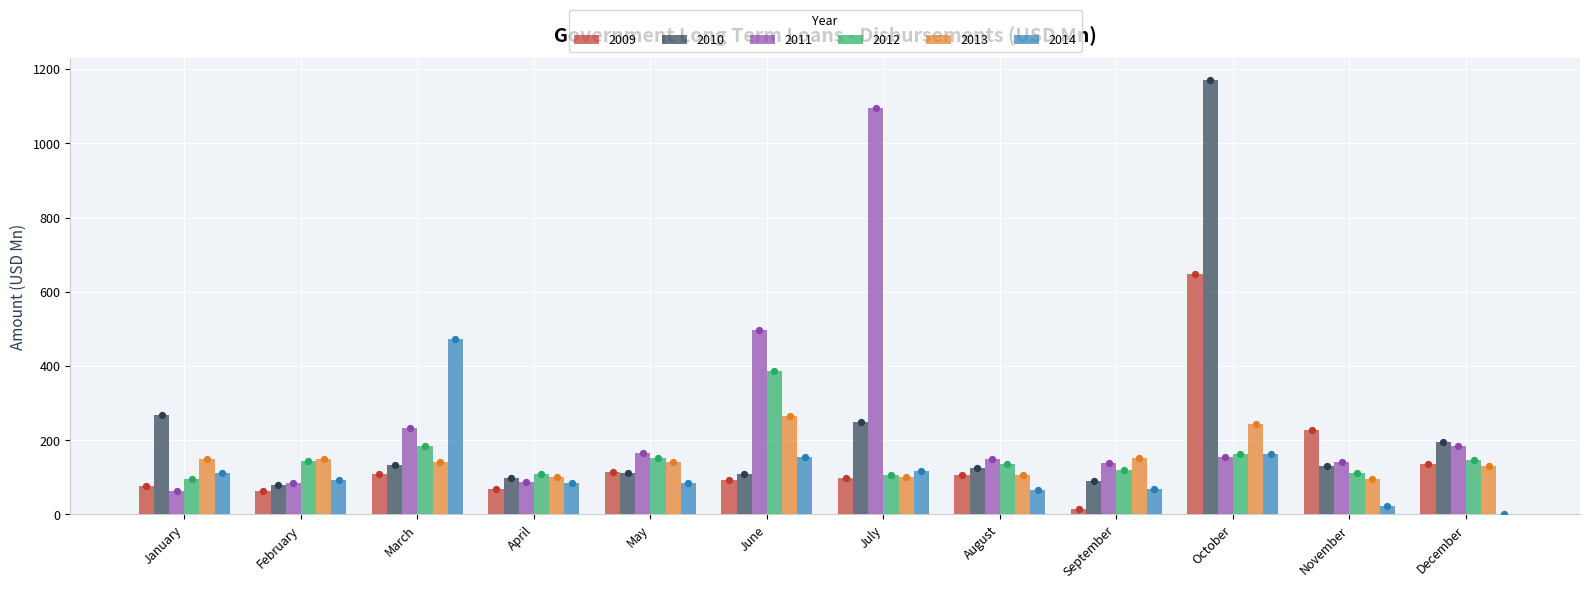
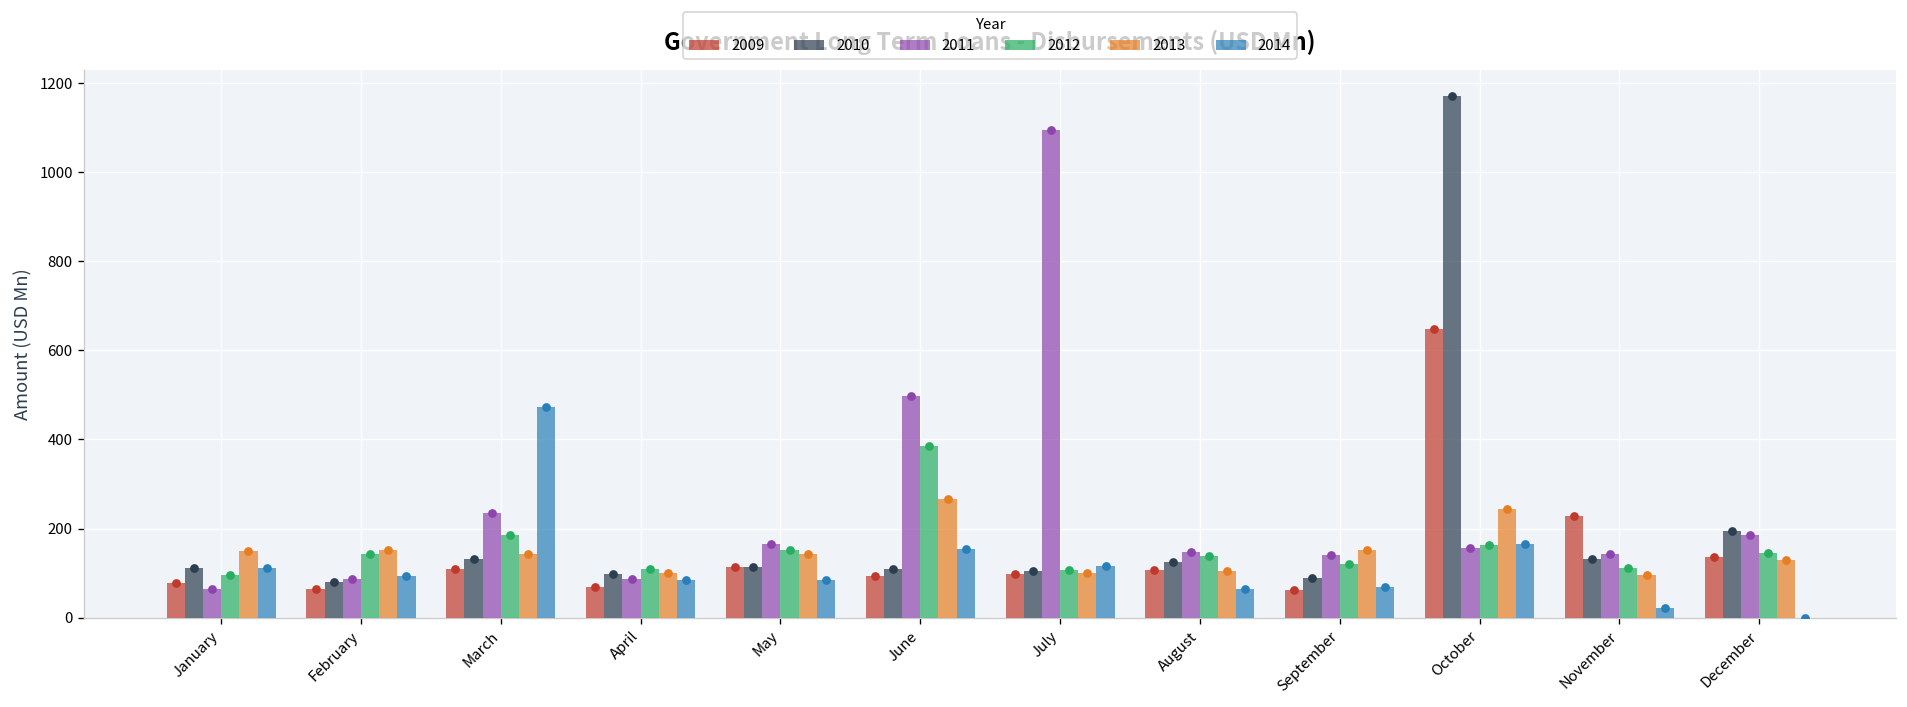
  {
    "2009": {
      "January": 80,
      "February": 60,
      "March": 110,
      "April": 70,
      "May": 110,
      "June": 90,
      "July": 100,
      "August": 110,
-     "September": 10,
+     "September": 60,
      "October": 650,
      "November": 230,
      "December": 140
    },
    "2010": {
-     "January": 270,
+     "January": 110,
      "February": 80,
      "March": 130,
      "April": 100,
      "May": 110,
      "June": 110,
-     "July": 250,
+     "July": 110,
      "August": 120,
      "September": 90,
      "October": 1170,
      "November": 130,
      "December": 200
    },
    "2011": {
      "January": 60,
      "February": 90,
      "March": 230,
      "April": 90,
      "May": 170,
      "June": 500,
      "July": 1090,
      "August": 150,
      "September": 140,
      "October": 160,
      "November": 140,
      "December": 180
    },
    "2013": {
      "January": 150,
      "February": 150,
      "March": 140,
      "April": 100,
      "May": 140,
      "June": 270,
      "July": 100,
      "August": 110,
      "September": 150,
      "October": 240,
      "November": 100,
      "December": 130
    },
    "2014": {
      "January": 110,
      "February": 90,
      "March": 470,
      "April": 80,
      "May": 90,
      "June": 150,
      "July": 120,
      "August": 70,
      "September": 70,
      "October": 160,
      "November": 20,
      "December": 0
    }
  }
